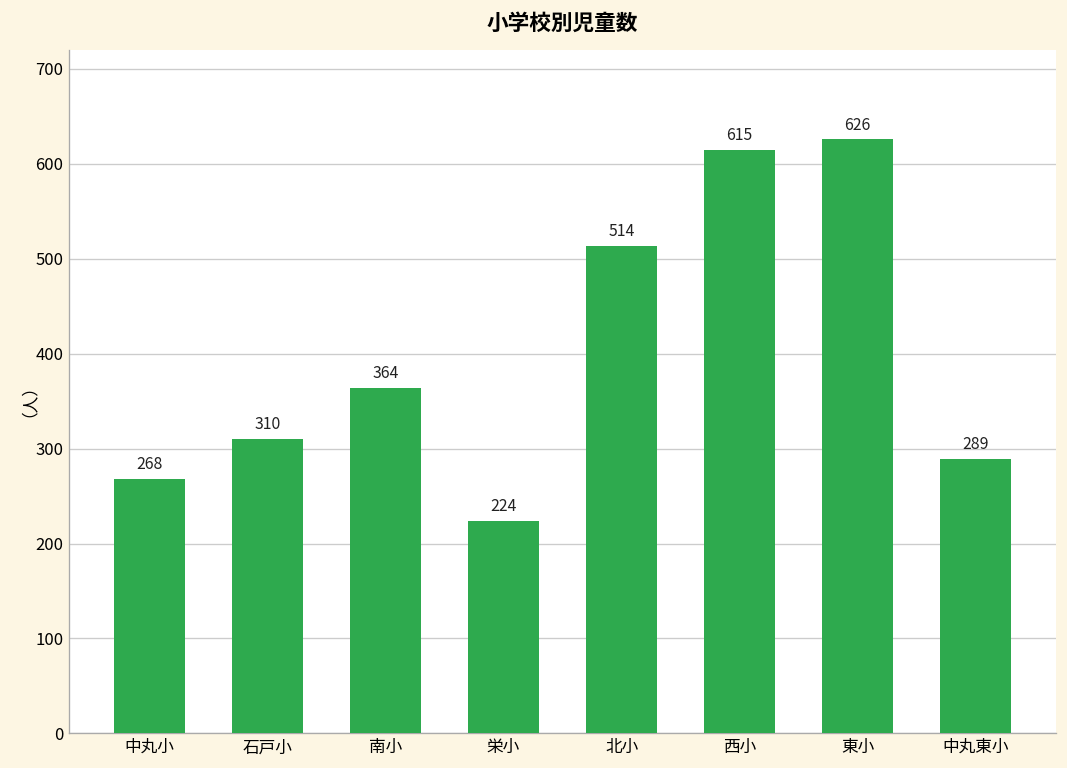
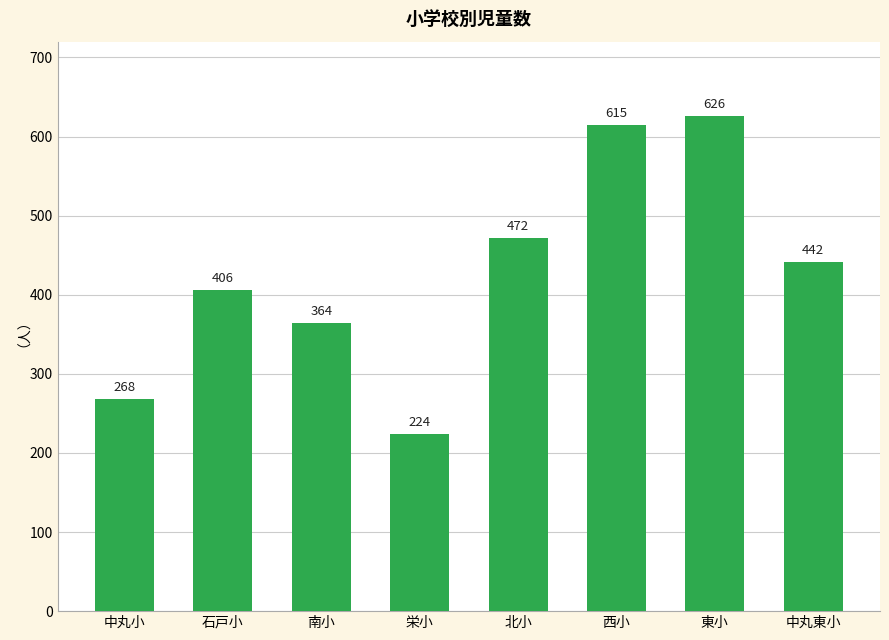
  {
    "中丸小": 268,
-   "石戸小": 310,
+   "石戸小": 406,
    "南小": 364,
    "栄小": 224,
-   "北小": 514,
+   "北小": 472,
    "西小": 615,
    "東小": 626,
-   "中丸東小": 289
+   "中丸東小": 442
  }
